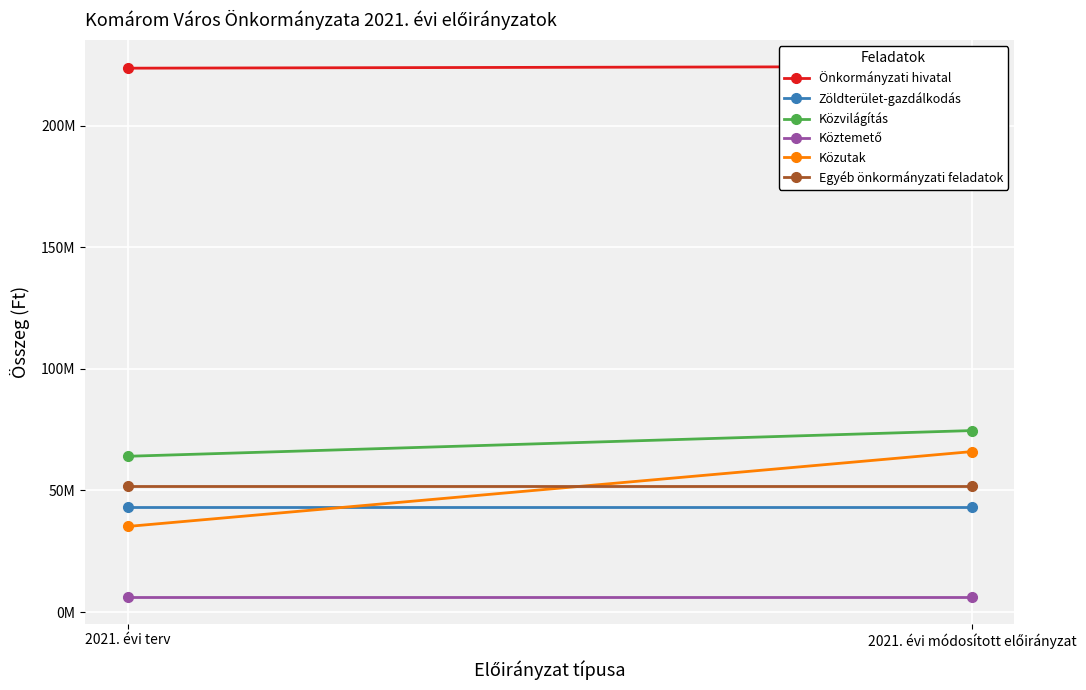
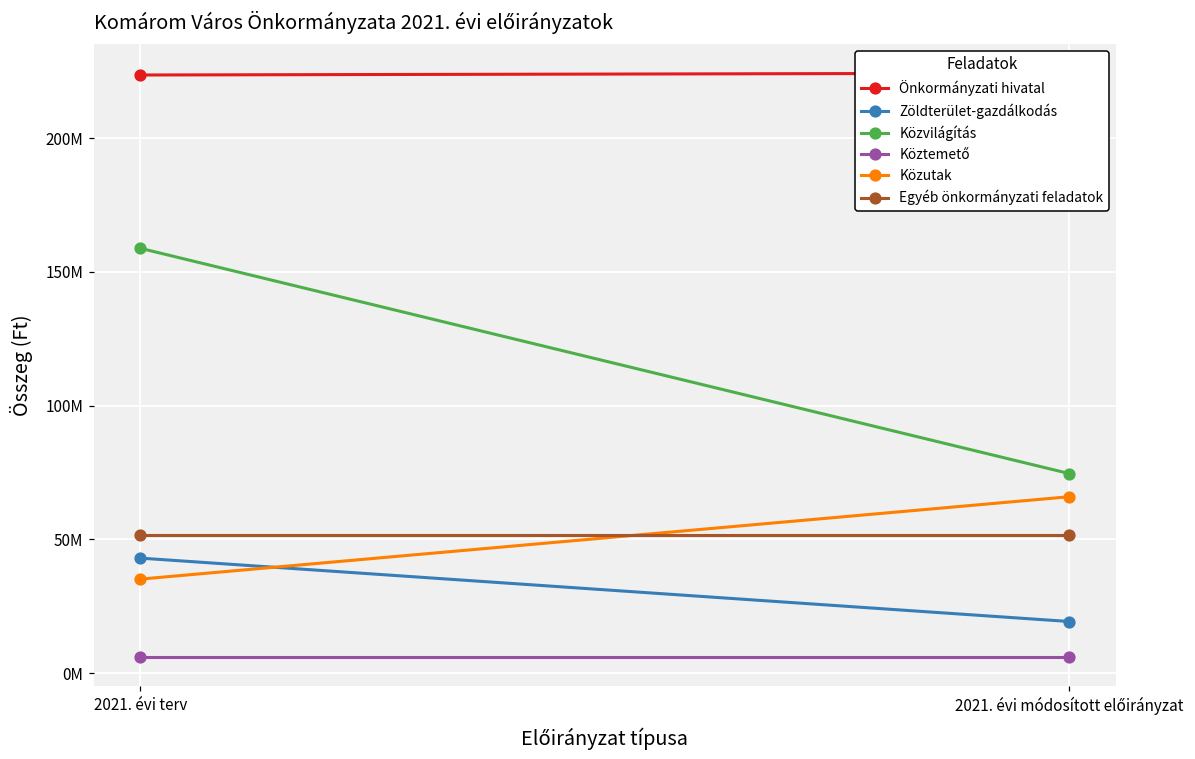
  {
    "Önkormányzati hivatal": {
      "2021. évi terv": 224000000
    },
    "Zöldterület-gazdálkodás": {
      "2021. évi terv": 43000000,
-     "2021. évi módosított előirányzat": 43000000
+     "2021. évi módosított előirányzat": 19000000
    },
    "Közvilágítás": {
-     "2021. évi terv": 64000000,
+     "2021. évi terv": 159000000,
      "2021. évi módosított előirányzat": 75000000
    },
    "Köztemető": {
      "2021. évi terv": 6000000,
      "2021. évi módosított előirányzat": 6000000
    },
    "Közutak": {
      "2021. évi terv": 35000000,
      "2021. évi módosított előirányzat": 66000000
    },
    "Egyéb önkormányzati feladatok": {
      "2021. évi terv": 52000000,
      "2021. évi módosított előirányzat": 52000000
    }
  }
